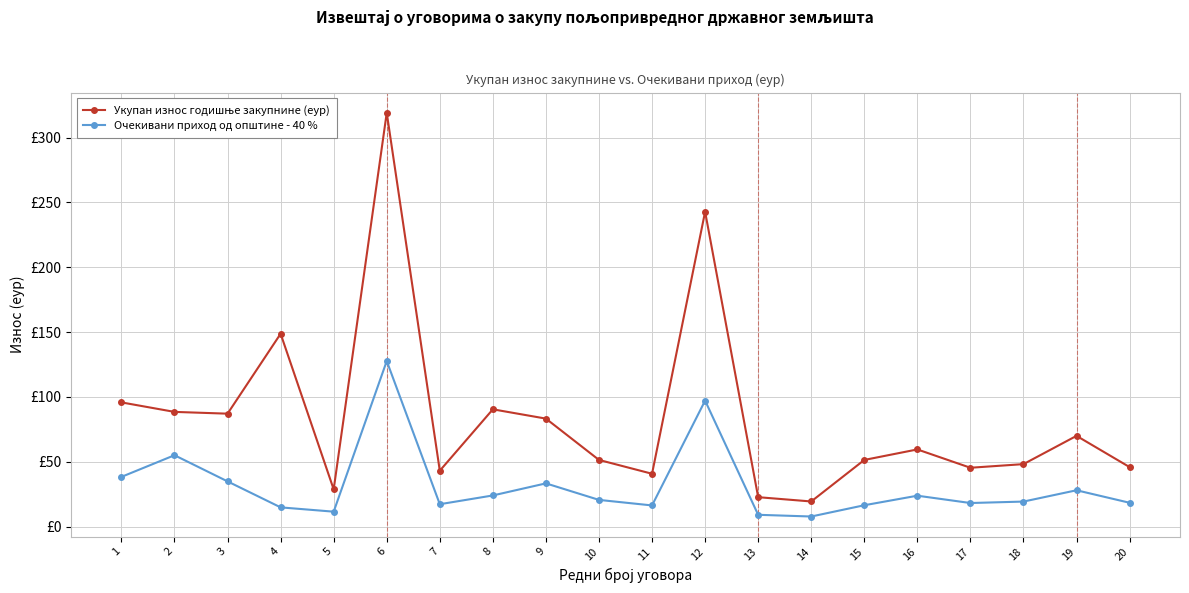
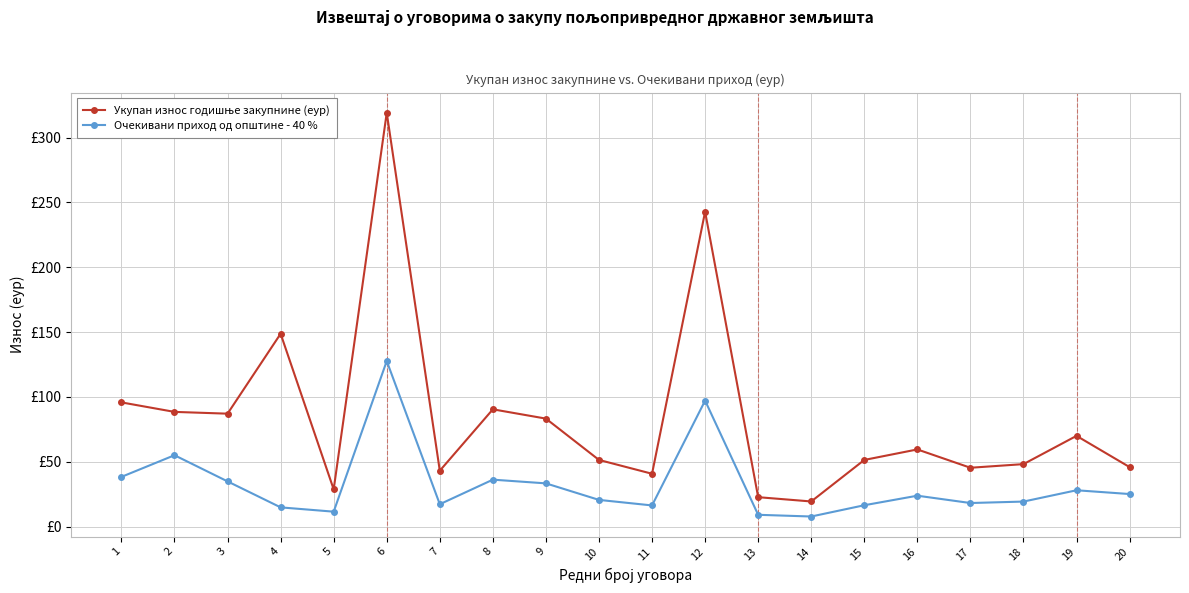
  {
    "Укупан износ годишње закупнине (еур)": {
      "1": "£96",
      "2": "£88",
      "3": "£87",
      "4": "£149",
      "5": "£29",
      "6": "£319",
      "7": "£43",
      "8": "£90",
      "9": "£83",
      "10": "£51",
      "11": "£41",
      "12": "£243",
      "13": "£23",
      "14": "£19",
      "15": "£51",
      "16": "£59",
      "17": "£45",
      "18": "£48",
      "19": "£70",
      "20": "£46"
    },
    "Очекивани приход од општине - 40 %": {
      "1": "£38",
      "2": "£55",
      "3": "£35",
      "4": "£15",
      "5": "£11",
      "6": "£128",
      "7": "£17",
-     "8": "£24",
+     "8": "£36",
      "9": "£33",
      "10": "£21",
      "11": "£16",
      "12": "£97",
      "13": "£9",
      "14": "£8",
      "15": "£16",
      "16": "£24",
      "17": "£18",
      "18": "£19",
      "19": "£28",
-     "20": "£18"
+     "20": "£25"
    }
  }
